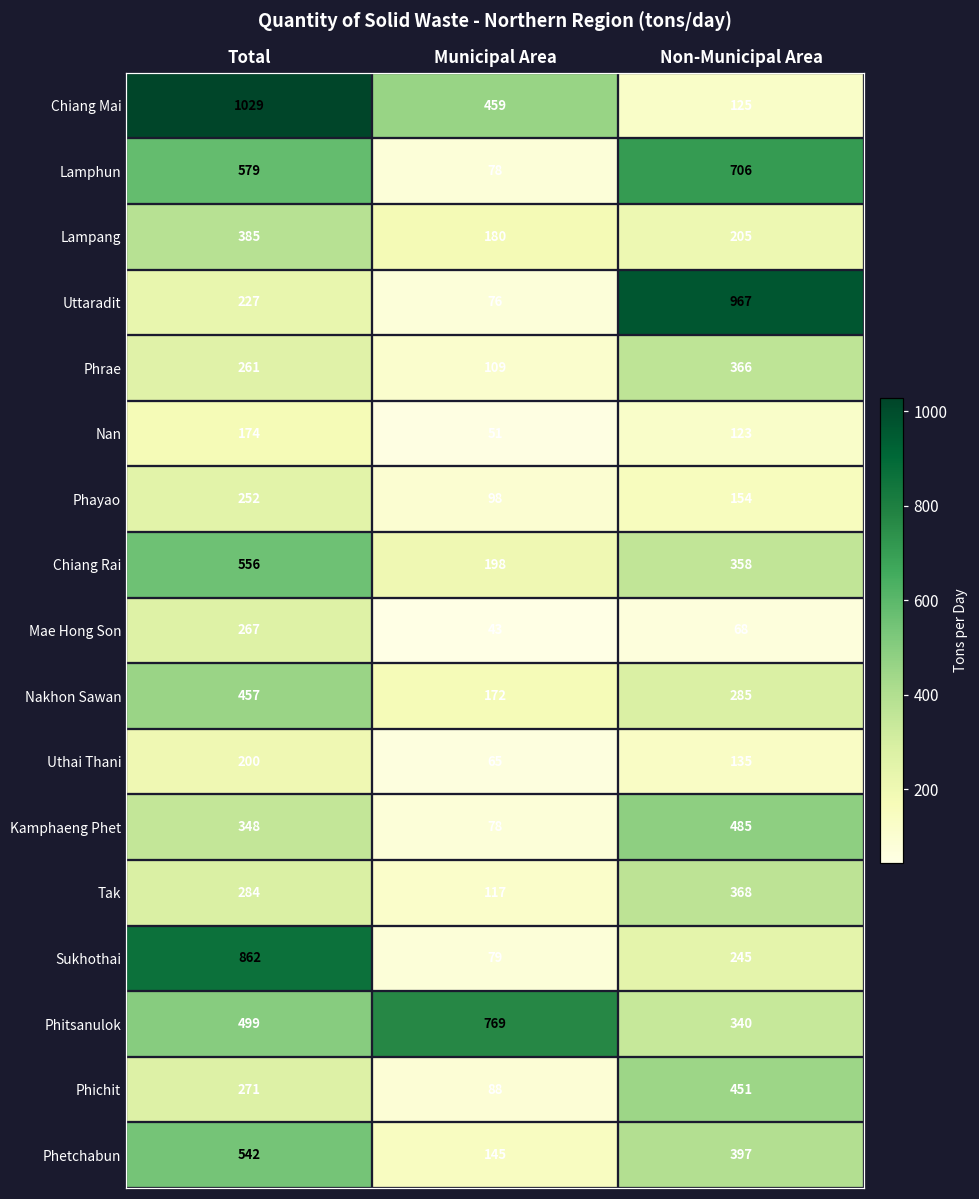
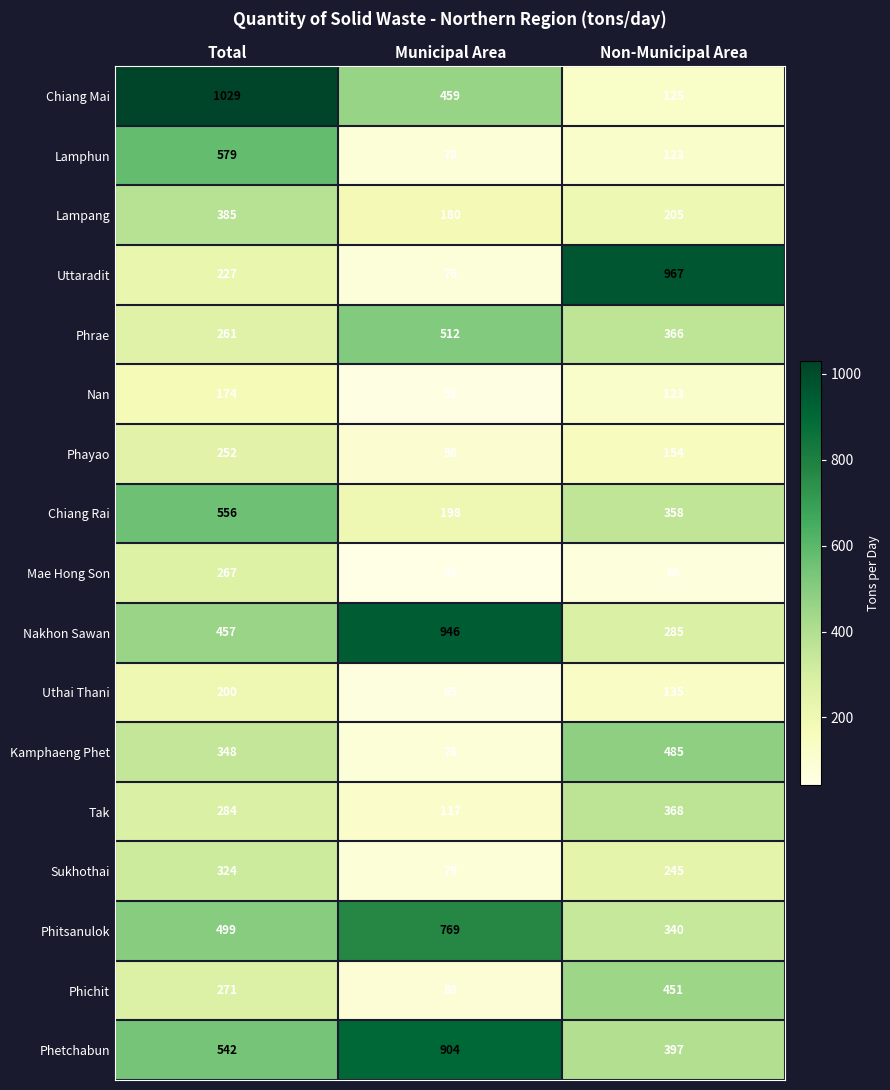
  {
    "Chiang Mai": {
      "Total": 1029,
      "Municipal Area": 459,
      "Non-Municipal Area": 125
    },
    "Lamphun": {
      "Total": 579,
-     "Non-Municipal Area": 706
+     "Non-Municipal Area": 123
    },
    "Lampang": {
      "Total": 385,
      "Municipal Area": 180,
      "Non-Municipal Area": 205
    },
    "Uttaradit": {
      "Total": 227,
      "Non-Municipal Area": 967
    },
    "Phrae": {
      "Total": 261,
-     "Municipal Area": 109,
+     "Municipal Area": 512,
      "Non-Municipal Area": 366
    },
    "Nan": {
      "Total": 174,
      "Non-Municipal Area": 123
    },
    "Phayao": {
      "Total": 252,
      "Non-Municipal Area": 154
    },
    "Chiang Rai": {
      "Total": 556,
      "Municipal Area": 198,
      "Non-Municipal Area": 358
    },
    "Mae Hong Son": {
      "Total": 267
    },
    "Nakhon Sawan": {
      "Total": 457,
-     "Municipal Area": 172,
+     "Municipal Area": 946,
      "Non-Municipal Area": 285
    },
    "Uthai Thani": {
      "Total": 200,
      "Non-Municipal Area": 135
    },
    "Kamphaeng Phet": {
      "Total": 348,
      "Non-Municipal Area": 485
    },
    "Tak": {
      "Total": 284,
      "Municipal Area": 117,
      "Non-Municipal Area": 368
    },
    "Sukhothai": {
-     "Total": 862,
+     "Total": 324,
      "Non-Municipal Area": 245
    },
    "Phitsanulok": {
      "Total": 499,
      "Municipal Area": 769,
      "Non-Municipal Area": 340
    },
    "Phichit": {
      "Total": 271,
      "Non-Municipal Area": 451
    },
    "Phetchabun": {
      "Total": 542,
-     "Municipal Area": 145,
+     "Municipal Area": 904,
      "Non-Municipal Area": 397
    }
  }
